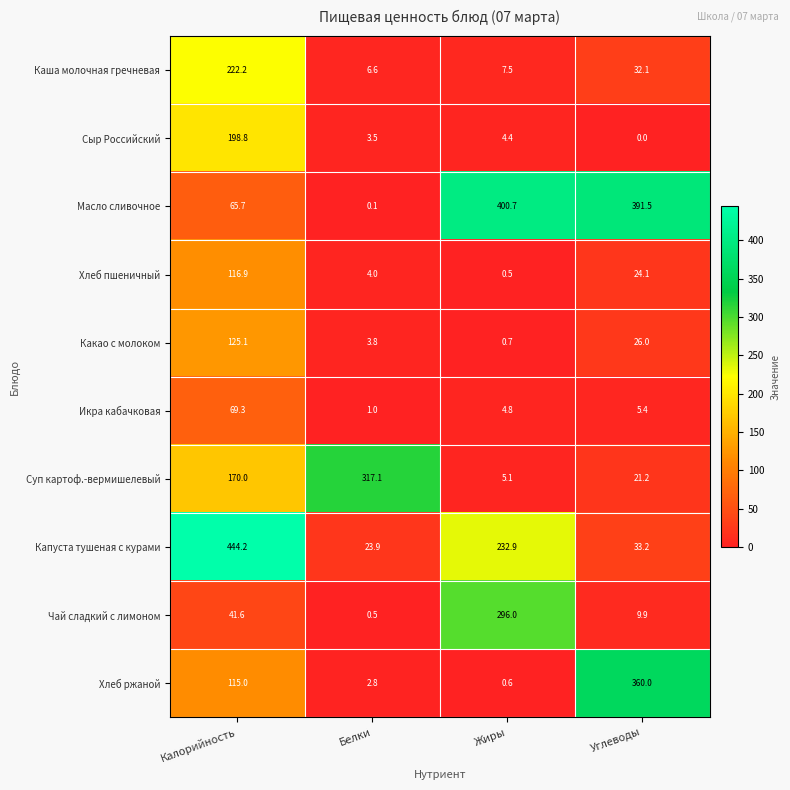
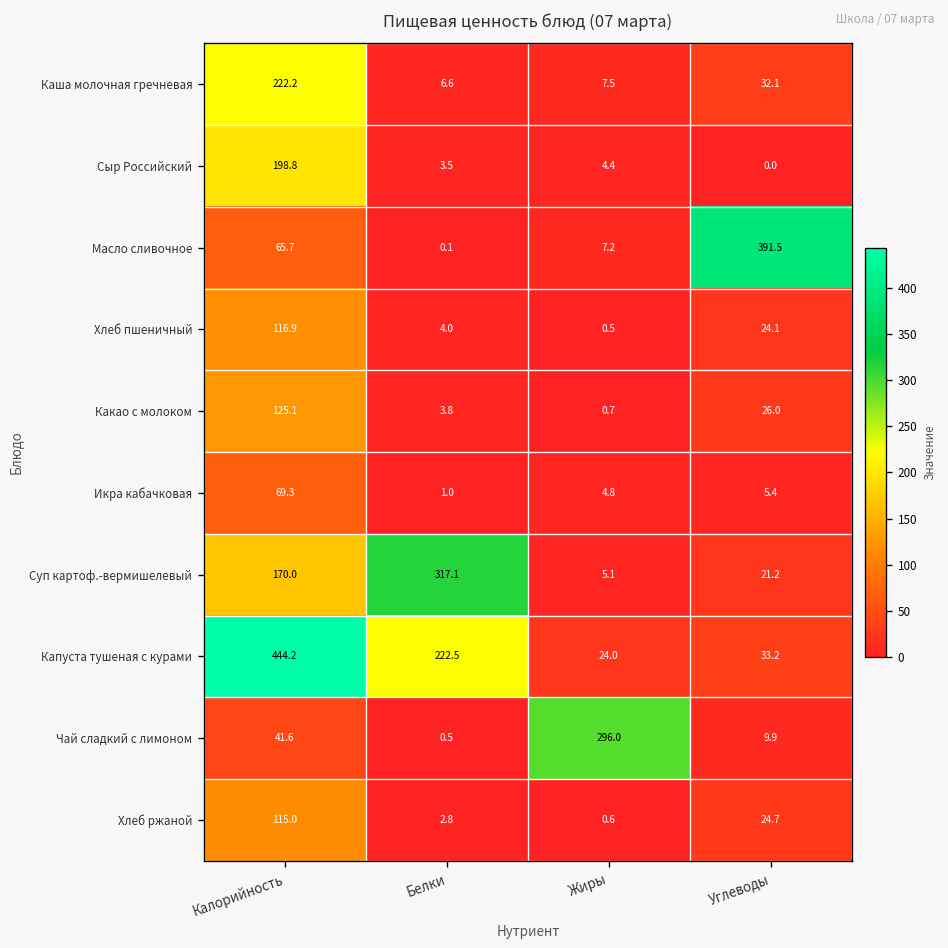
  {
    "Каша молочная гречневая": {
      "Калорийность": 222.2,
      "Белки": 6.6,
      "Жиры": 7.5,
      "Углеводы": 32.1
    },
    "Сыр Российский": {
      "Калорийность": 198.8,
      "Белки": 3.5,
      "Жиры": 4.4,
      "Углеводы": 0.0
    },
    "Масло сливочное": {
      "Калорийность": 65.7,
      "Белки": 0.1,
-     "Жиры": 400.7,
+     "Жиры": 7.2,
      "Углеводы": 391.5
    },
    "Хлеб пшеничный": {
      "Калорийность": 116.9,
      "Белки": 4.0,
      "Жиры": 0.5,
      "Углеводы": 24.1
    },
    "Какао с молоком": {
      "Калорийность": 125.1,
      "Белки": 3.8,
      "Жиры": 0.7,
      "Углеводы": 26.0
    },
    "Икра кабачковая": {
      "Калорийность": 69.3,
      "Белки": 1.0,
      "Жиры": 4.8,
      "Углеводы": 5.4
    },
    "Суп картоф.-вермишелевый": {
      "Калорийность": 170.0,
      "Белки": 317.1,
      "Жиры": 5.1,
      "Углеводы": 21.2
    },
    "Капуста тушеная с курами": {
      "Калорийность": 444.2,
-     "Белки": 23.9,
-     "Жиры": 232.9,
+     "Белки": 222.5,
+     "Жиры": 24.0,
      "Углеводы": 33.2
    },
    "Чай сладкий с лимоном": {
      "Калорийность": 41.6,
      "Белки": 0.5,
      "Жиры": 296.0,
      "Углеводы": 9.9
    },
    "Хлеб ржаной": {
      "Калорийность": 115.0,
      "Белки": 2.8,
      "Жиры": 0.6,
-     "Углеводы": 360.0
+     "Углеводы": 24.7
    }
  }
